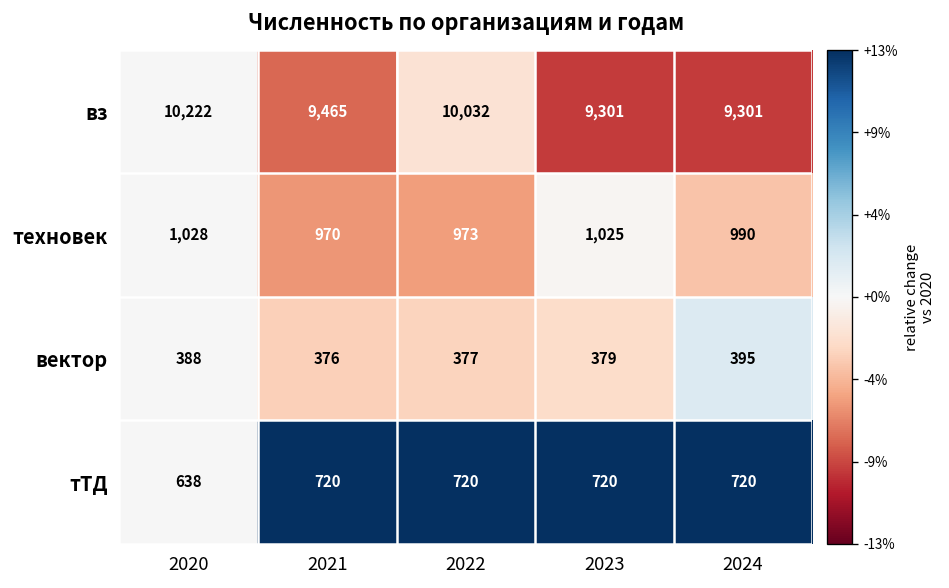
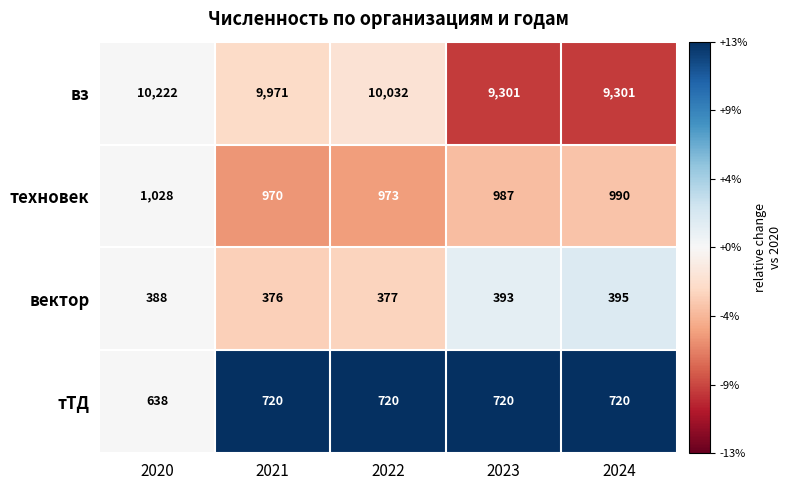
  {
    "вз": {
      "2020": "10,222",
-     "2021": "9,465",
+     "2021": "9,971",
      "2022": "10,032",
      "2023": "9,301",
      "2024": "9,301"
    },
    "техновек": {
      "2020": "1,028",
      "2021": "970",
      "2022": "973",
-     "2023": "1,025",
+     "2023": "987",
      "2024": "990"
    },
    "вектор": {
      "2020": "388",
      "2021": "376",
      "2022": "377",
-     "2023": "379",
+     "2023": "393",
      "2024": "395"
    },
    "тТД": {
      "2020": "638",
      "2021": "720",
      "2022": "720",
      "2023": "720",
      "2024": "720"
    }
  }
